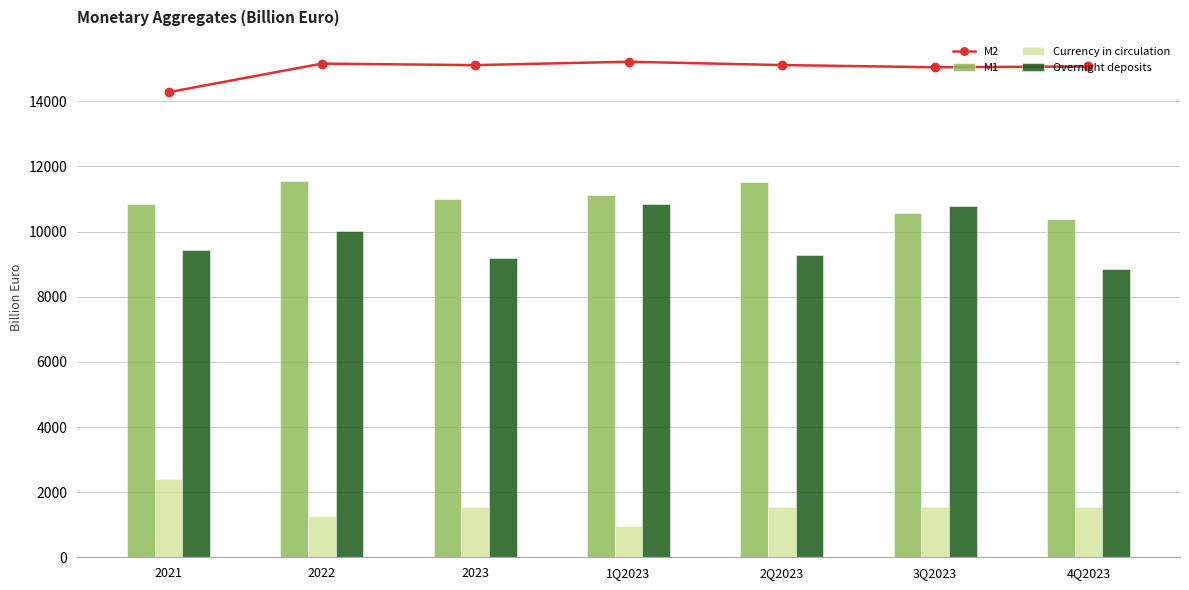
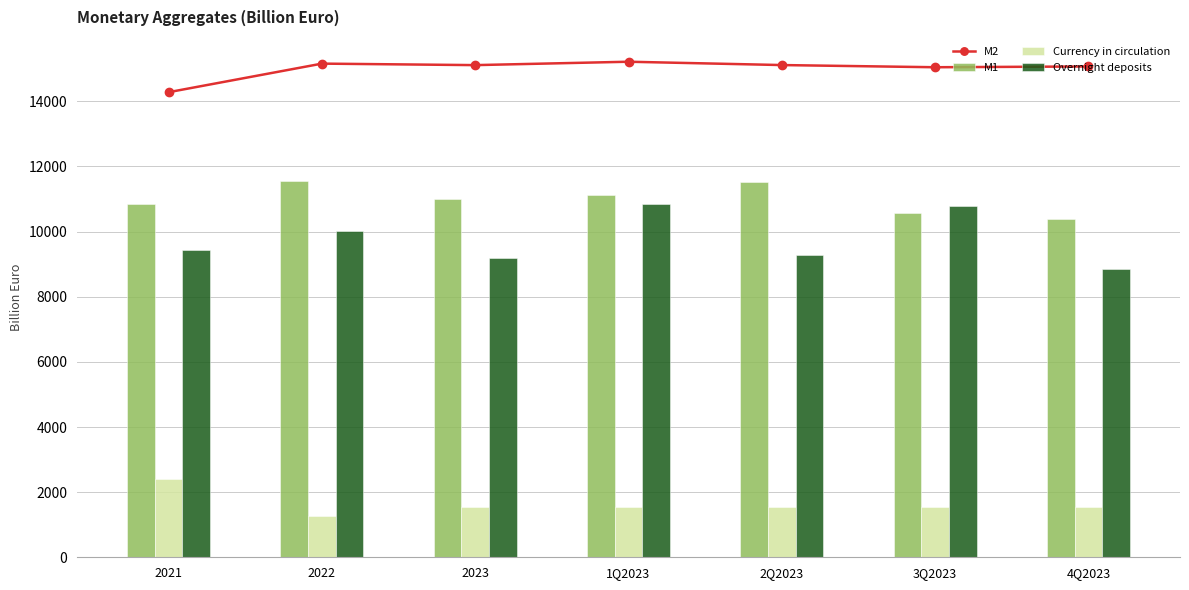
  {
    "M1": {
      "2021": 10800,
      "2022": 11600,
      "2023": 11000,
      "1Q2023": 11100,
      "2Q2023": 11500,
      "3Q2023": 10600,
      "4Q2023": 10400
    },
    "M2": {
      "2021": 14300,
      "2022": 15200,
      "2023": 15100,
      "1Q2023": 15200,
      "2Q2023": 15100,
      "3Q2023": 15000,
      "4Q2023": 15100
    },
    "Currency in circulation": {
      "2021": 2400,
      "2022": 1300,
      "2023": 1500,
-     "1Q2023": 900,
+     "1Q2023": 1500,
      "2Q2023": 1500,
      "3Q2023": 1500,
      "4Q2023": 1500
    },
    "Overnight deposits": {
      "2021": 9400,
      "2022": 10000,
      "2023": 9200,
      "1Q2023": 10800,
      "2Q2023": 9300,
      "3Q2023": 10800,
      "4Q2023": 8800
    }
  }
